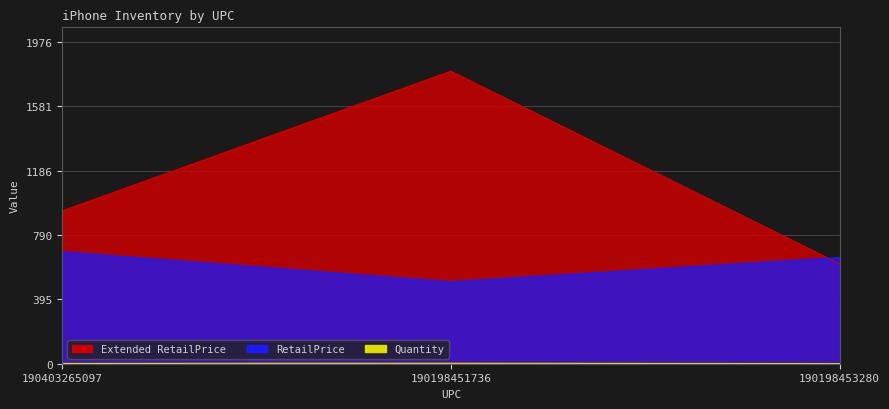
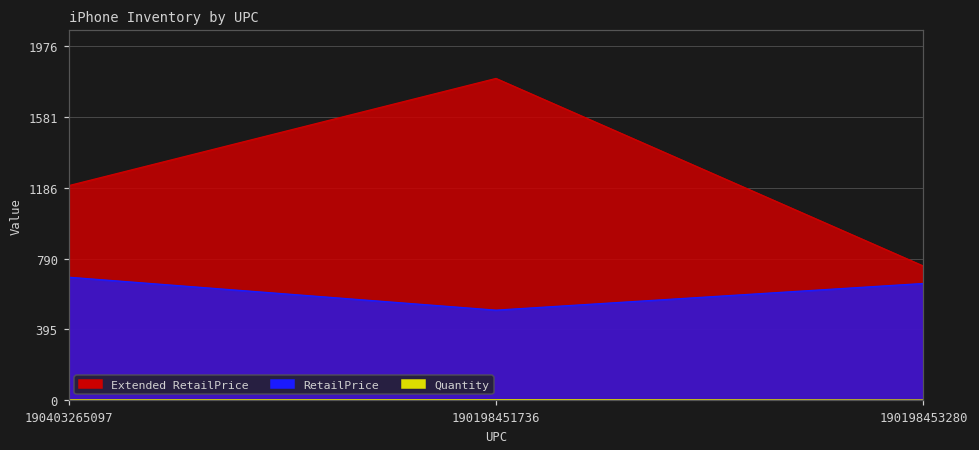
  {
    "Extended RetailPrice": {
-     "190403265097": 940,
+     "190403265097": 1200,
      "190198451736": 1800,
-     "190198453280": 610
+     "190198453280": 750
    },
    "RetailPrice": {
      "190403265097": 690,
      "190198451736": 500,
      "190198453280": 650
    },
    "Quantity": {
      "190403265097": 0,
      "190198451736": 0,
      "190198453280": 0
    }
  }
